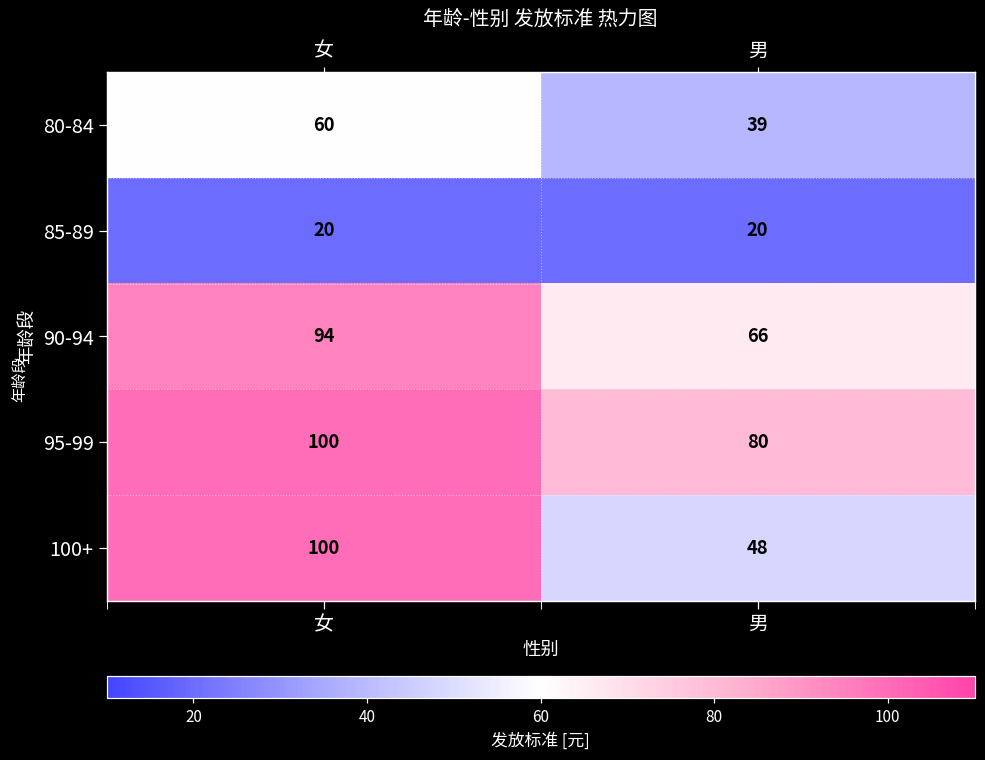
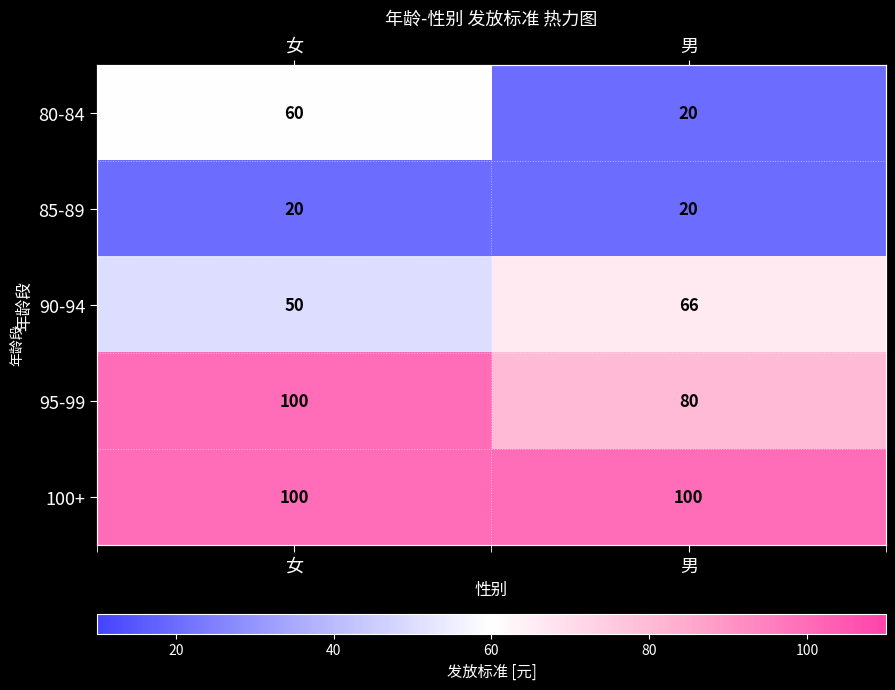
  {
    "80-84": {
      "女": 60,
-     "男": 39
+     "男": 20
    },
    "85-89": {
      "女": 20,
      "男": 20
    },
    "90-94": {
-     "女": 94,
+     "女": 50,
      "男": 66
    },
    "95-99": {
      "女": 100,
      "男": 80
    },
    "100+": {
      "女": 100,
-     "男": 48
+     "男": 100
    }
  }
